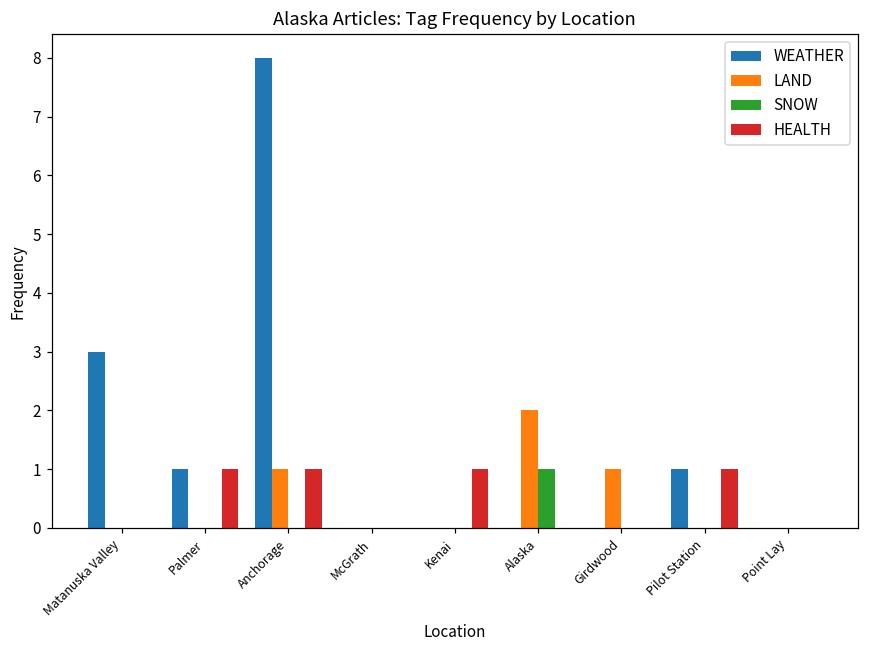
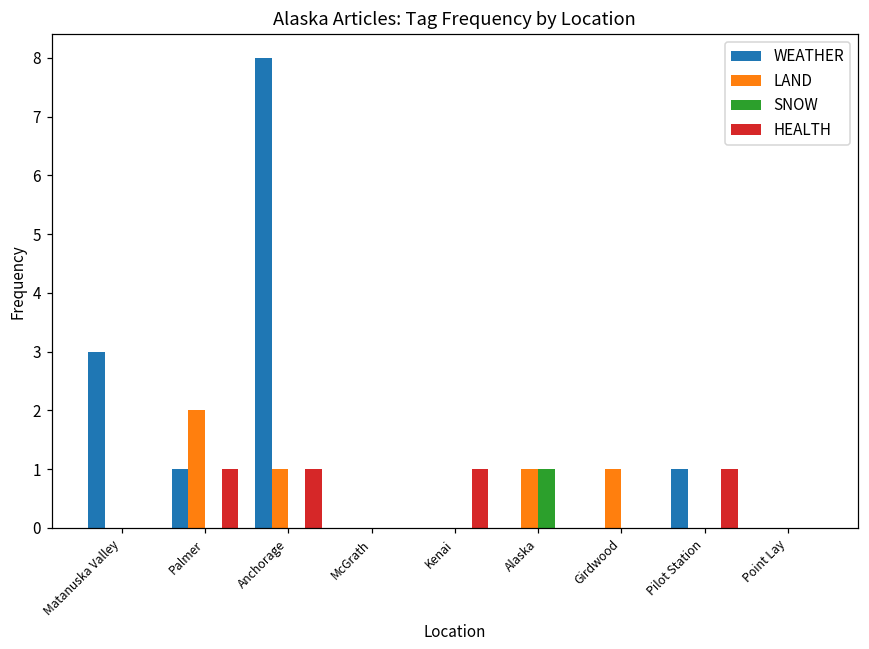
  {
    "WEATHER": {
      "Matanuska Valley": 3,
      "Palmer": 1,
      "Anchorage": 8,
      "McGrath": 0,
      "Kenai": 0,
      "Alaska": 0,
      "Girdwood": 0,
      "Pilot Station": 1,
      "Point Lay": 0
    },
    "LAND": {
      "Matanuska Valley": 0,
-     "Palmer": 0,
+     "Palmer": 2,
      "Anchorage": 1,
      "McGrath": 0,
      "Kenai": 0,
-     "Alaska": 2,
+     "Alaska": 1,
      "Girdwood": 1,
      "Pilot Station": 0,
      "Point Lay": 0
    },
    "SNOW": {
      "Matanuska Valley": 0,
      "Palmer": 0,
      "Anchorage": 0,
      "McGrath": 0,
      "Kenai": 0,
      "Alaska": 1,
      "Girdwood": 0,
      "Pilot Station": 0,
      "Point Lay": 0
    },
    "HEALTH": {
      "Matanuska Valley": 0,
      "Palmer": 1,
      "Anchorage": 1,
      "McGrath": 0,
      "Kenai": 1,
      "Alaska": 0,
      "Girdwood": 0,
      "Pilot Station": 1,
      "Point Lay": 0
    }
  }
